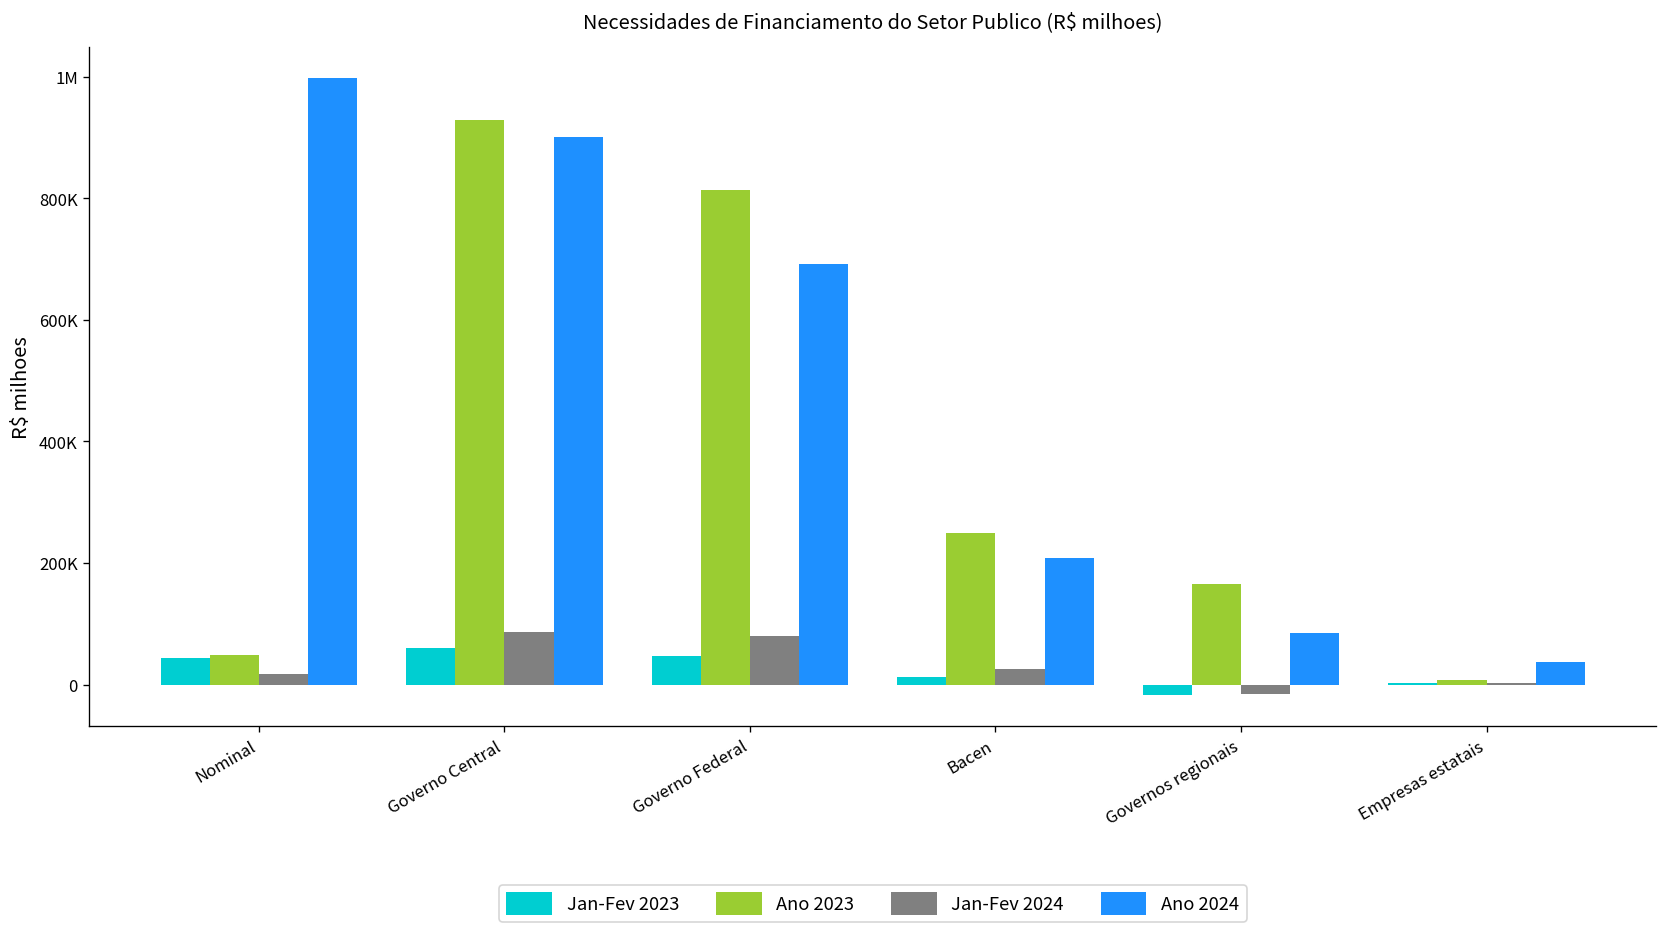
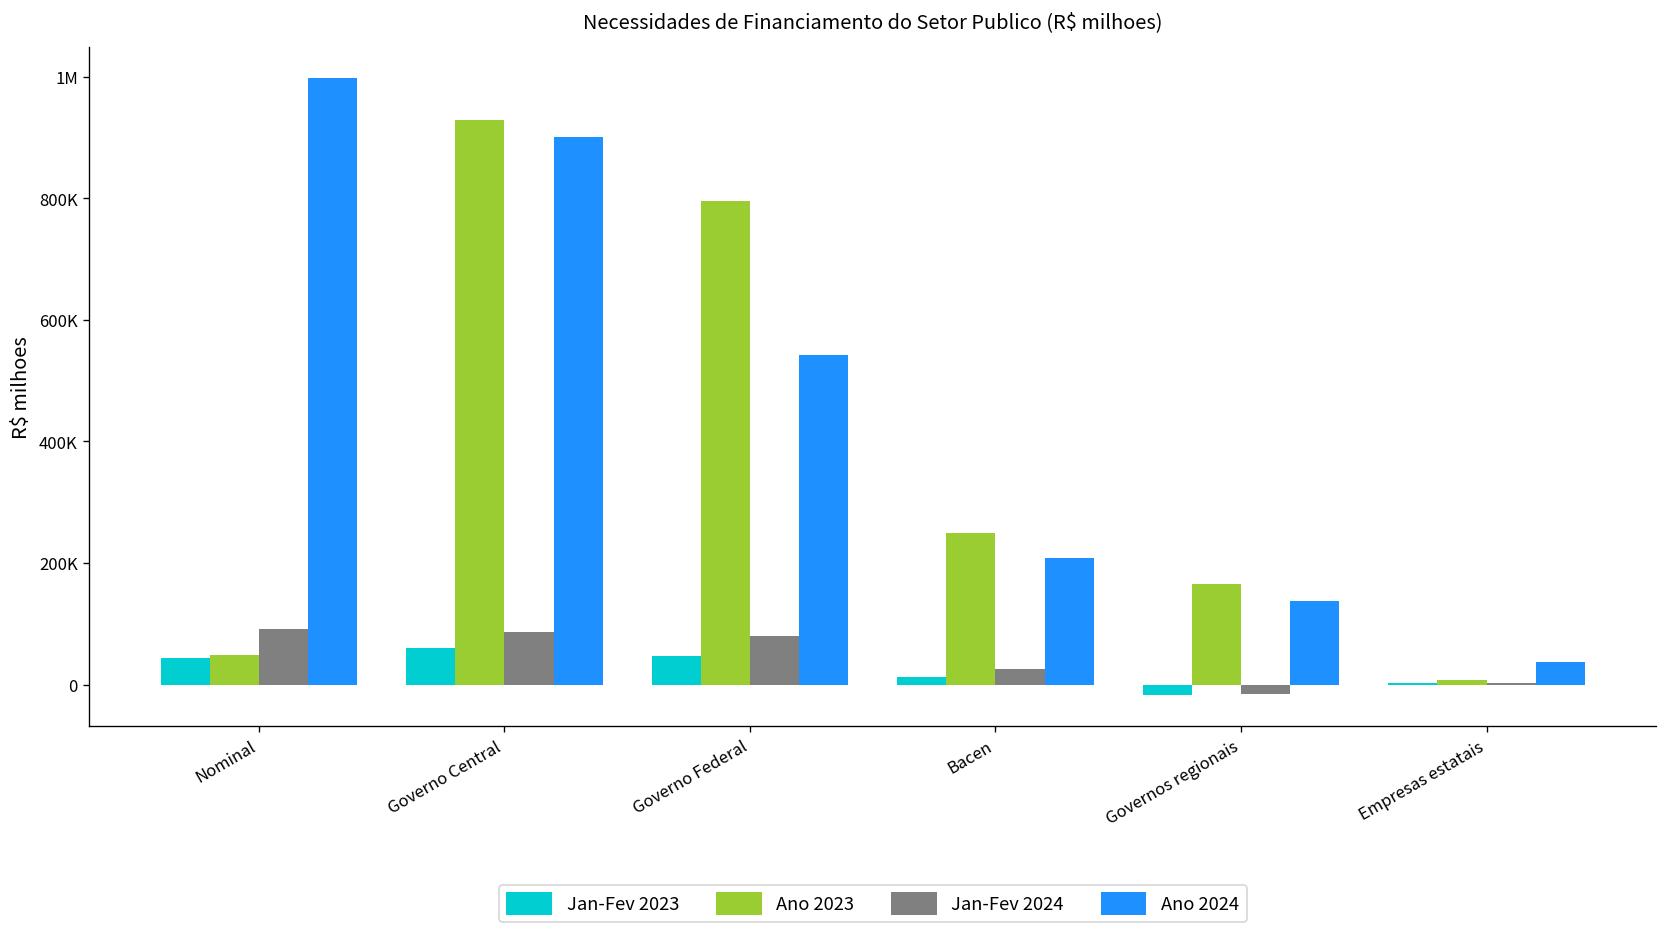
  {
    "Jan-Fev 2023": {
      "Nominal": 40000,
      "Governo Central": 60000,
      "Governo Federal": 50000,
      "Bacen": 10000,
      "Governos regionais": -20000
    },
    "Ano 2023": {
      "Nominal": 50000,
      "Governo Central": 930000,
-     "Governo Federal": 810000,
+     "Governo Federal": 800000,
      "Bacen": 250000,
      "Governos regionais": 170000,
      "Empresas estatais": 10000
    },
    "Jan-Fev 2024": {
-     "Nominal": 20000,
+     "Nominal": 90000,
      "Governo Central": 90000,
      "Governo Federal": 80000,
      "Bacen": 30000,
      "Governos regionais": -20000
    },
    "Ano 2024": {
      "Nominal": 1000000,
      "Governo Central": 900000,
-     "Governo Federal": 690000,
+     "Governo Federal": 540000,
      "Bacen": 210000,
-     "Governos regionais": 80000,
+     "Governos regionais": 140000,
      "Empresas estatais": 40000
    }
  }
